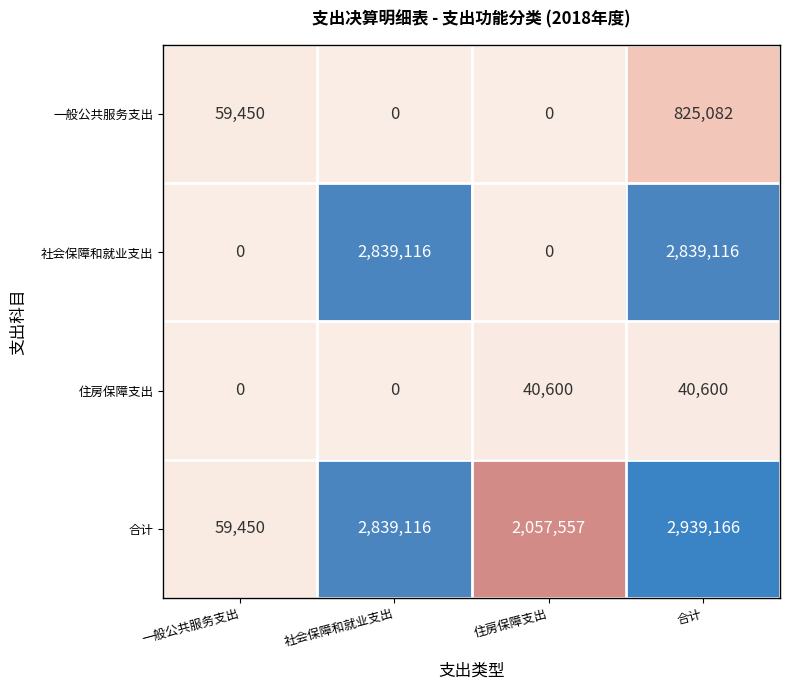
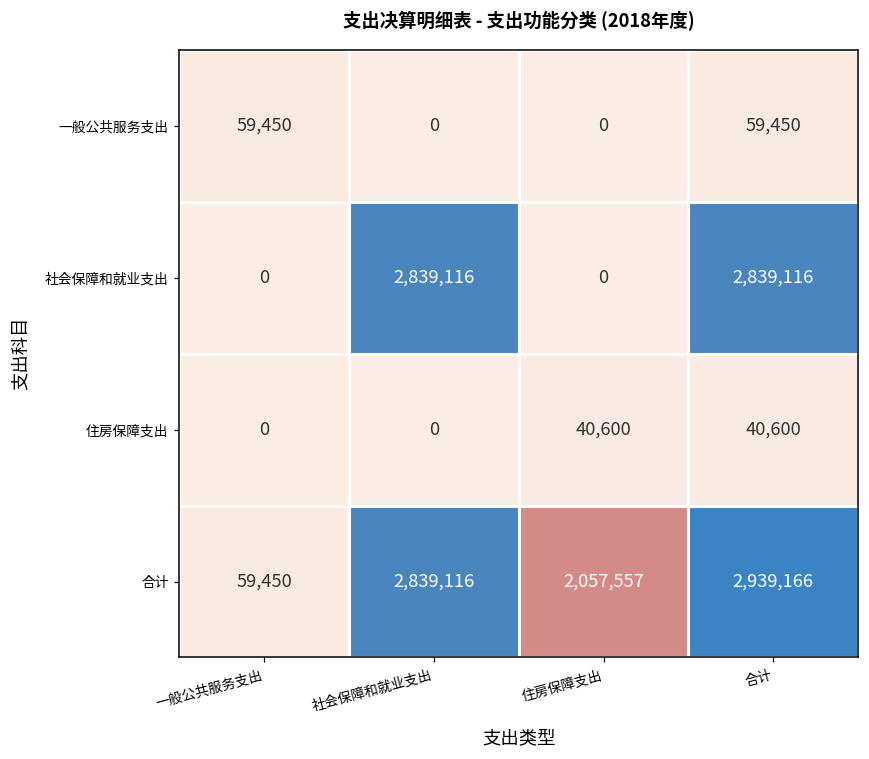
  {
    "一般公共服务支出": {
      "一般公共服务支出": "59,450",
      "社会保障和就业支出": "0",
      "住房保障支出": "0",
-     "合计": "825,082"
+     "合计": "59,450"
    },
    "社会保障和就业支出": {
      "一般公共服务支出": "0",
      "社会保障和就业支出": "2,839,116",
      "住房保障支出": "0",
      "合计": "2,839,116"
    },
    "住房保障支出": {
      "一般公共服务支出": "0",
      "社会保障和就业支出": "0",
      "住房保障支出": "40,600",
      "合计": "40,600"
    },
    "合计": {
      "一般公共服务支出": "59,450",
      "社会保障和就业支出": "2,839,116",
      "住房保障支出": "2,057,557",
      "合计": "2,939,166"
    }
  }
